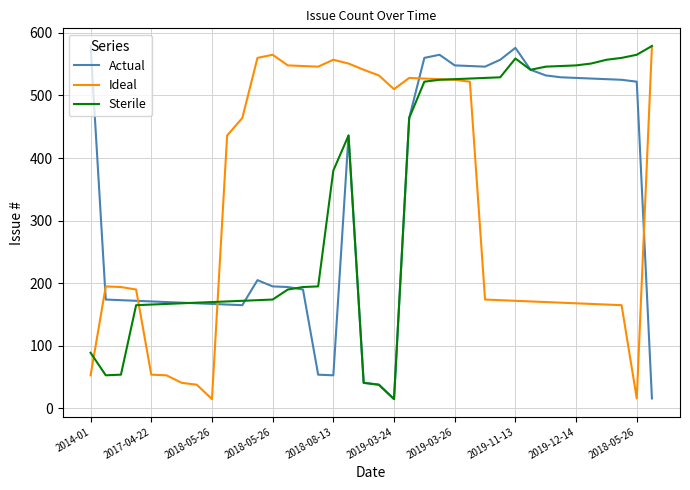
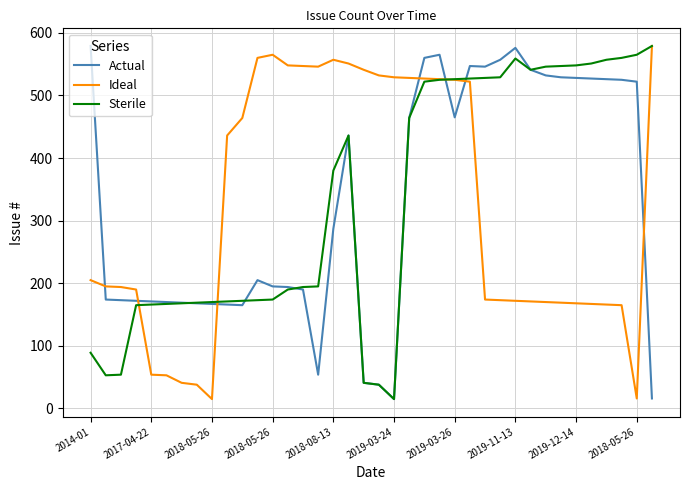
  {
    "Actual": {
-     "2018-08-13": 50,
-     "2019-03-26": 550,
+     "2018-08-13": 290,
+     "2019-03-26": 470,
      "2019-11-13": 580
    },
    "Ideal": {
-     "2014-01": 50,
+     "2014-01": 210,
      "2018-08-13": 560,
-     "2019-03-24": 510,
+     "2019-03-24": 530,
      "2019-11-13": 170
    },
    "Sterile": {
      "2014-01": 90,
      "2018-08-13": 380,
      "2019-11-13": 560
    }
  }
